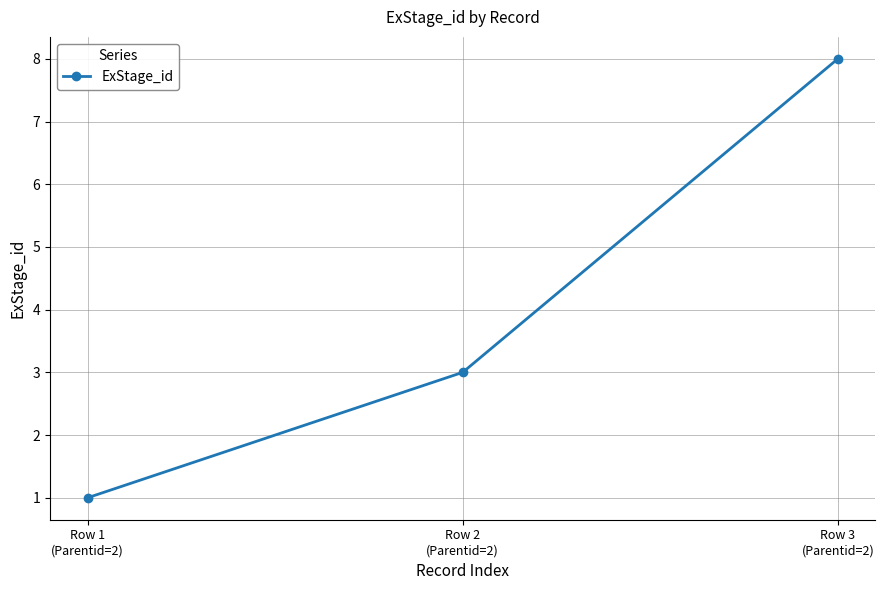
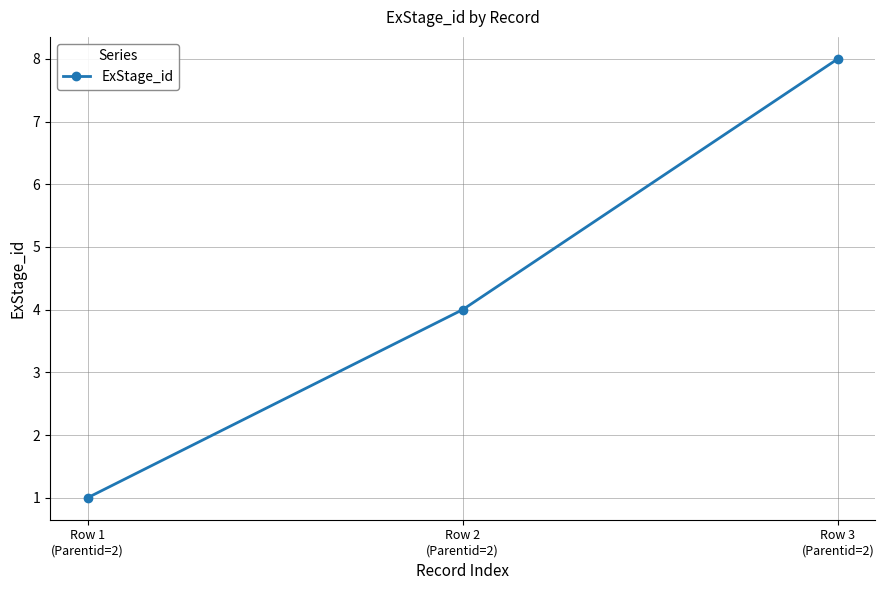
  {
    "Row 1 (Parentid=2)": 1,
-   "Row 2 (Parentid=2)": 3,
+   "Row 2 (Parentid=2)": 4,
    "Row 3 (Parentid=2)": 8
  }
